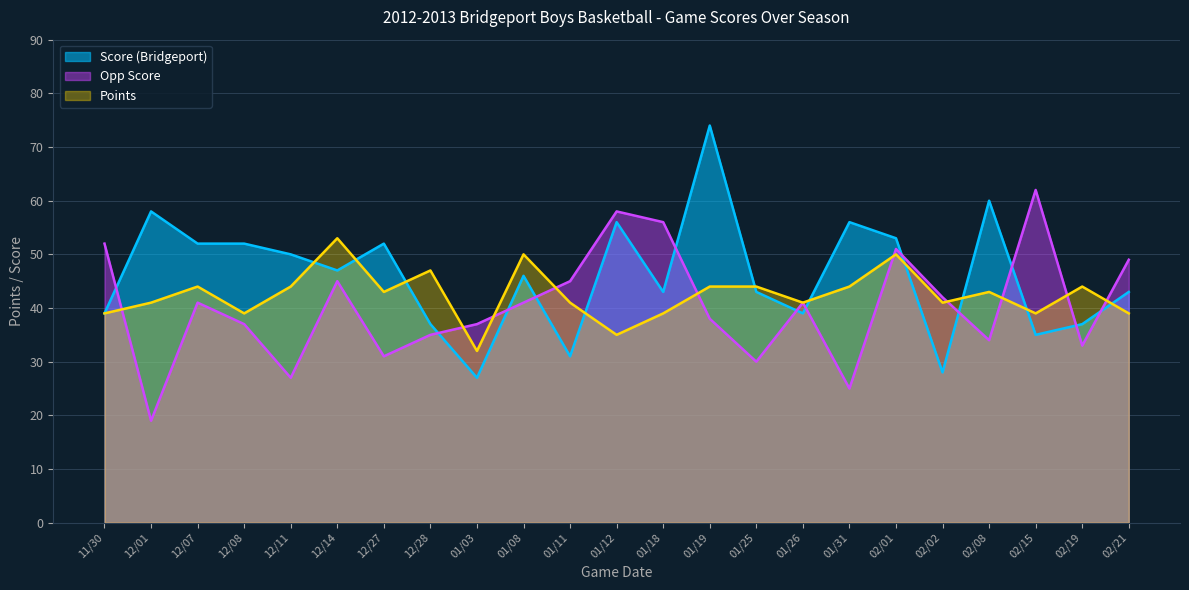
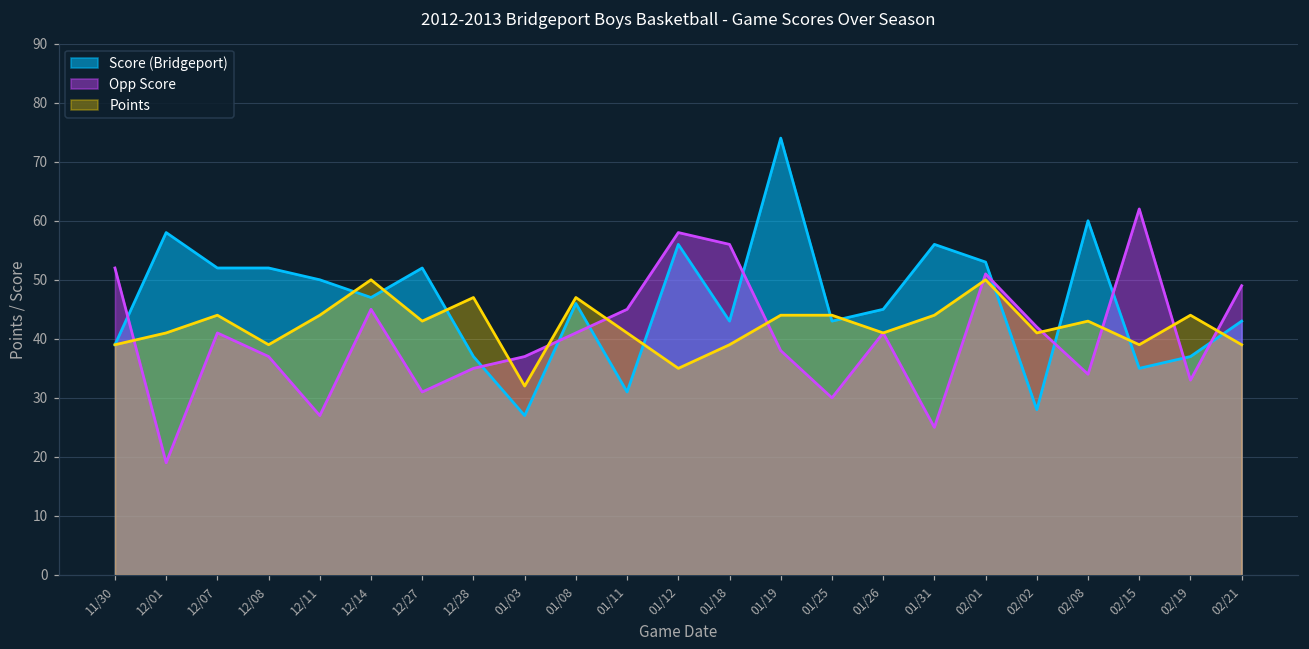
  {
    "Score (Bridgeport)": {
      "12/01": 58,
      "12/07": 52,
      "12/08": 52,
      "12/11": 50,
      "12/14": 47,
      "12/27": 52,
      "12/28": 37,
      "01/03": 27,
      "01/08": 46,
      "01/11": 31,
      "01/12": 56,
      "01/18": 43,
      "01/19": 74,
      "01/25": 43,
-     "01/26": 39,
+     "01/26": 45,
      "01/31": 56,
      "02/01": 53,
      "02/02": 28,
      "02/08": 60,
      "02/15": 35,
      "02/19": 37,
      "02/21": 43
    },
    "Opp Score": {
      "11/30": 52,
      "12/01": 19,
      "12/07": 41,
      "12/08": 37,
      "12/11": 27,
      "12/14": 45,
      "12/27": 31,
      "12/28": 35,
      "01/03": 37,
      "01/08": 41,
      "01/11": 45,
      "01/12": 58,
      "01/18": 56,
      "01/19": 38,
      "01/25": 30,
      "01/31": 25,
      "02/01": 51,
      "02/02": 42,
      "02/08": 34,
      "02/15": 62,
      "02/19": 33,
      "02/21": 49
    },
    "Points": {
      "12/01": 41,
      "12/07": 44,
      "12/08": 39,
      "12/11": 44,
-     "12/14": 53,
+     "12/14": 50,
      "12/27": 43,
      "12/28": 47,
      "01/03": 32,
-     "01/08": 50,
+     "01/08": 47,
      "01/11": 41,
      "01/12": 35,
      "01/18": 39,
      "01/19": 44,
      "01/25": 44,
      "01/31": 44,
      "02/01": 50,
      "02/02": 41,
      "02/08": 43,
      "02/15": 39,
      "02/19": 44,
      "02/21": 39
    }
  }
